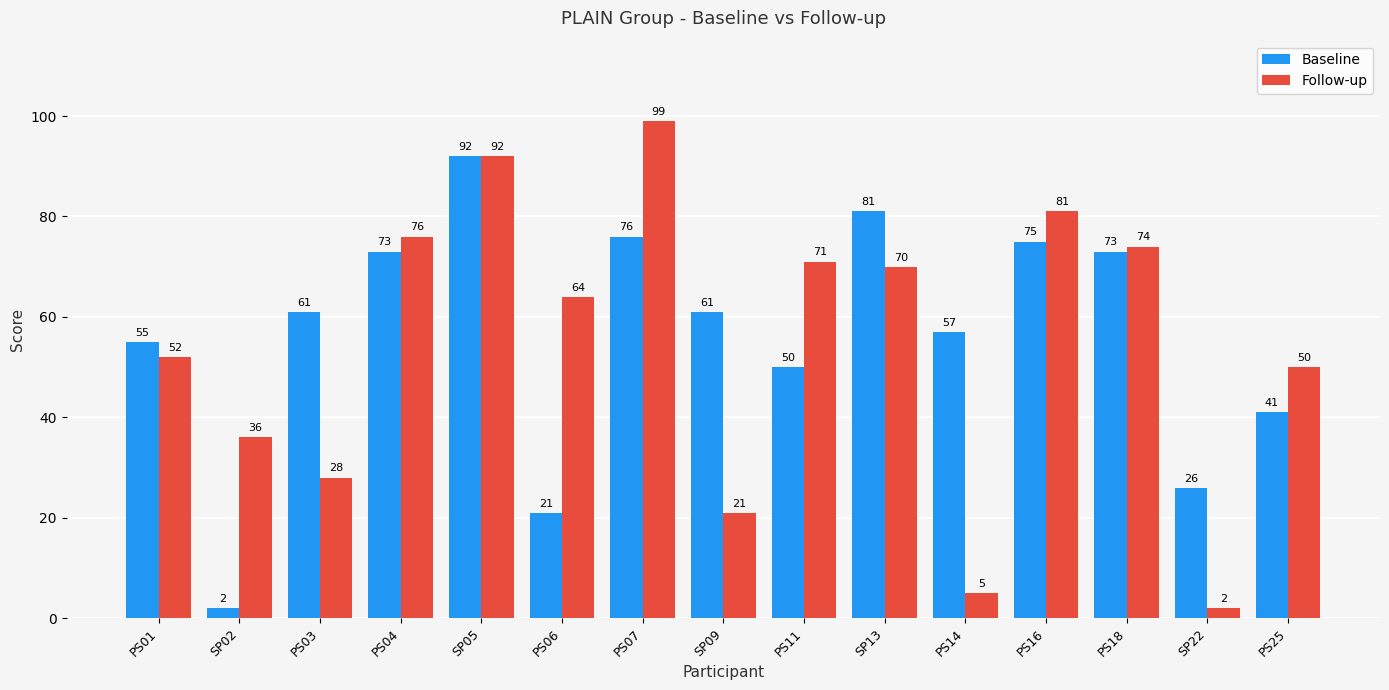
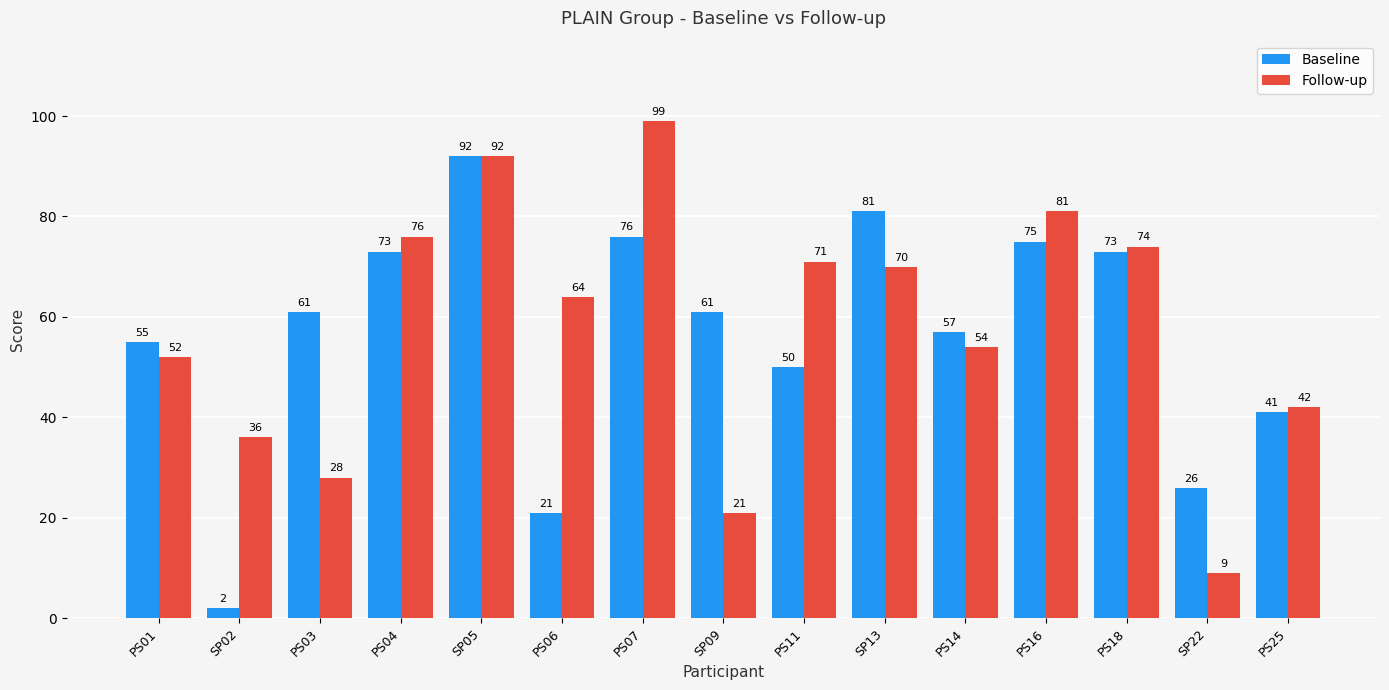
  {
    "Baseline": {
      "PS01": 55,
      "SP02": 2,
      "PS03": 61,
      "PS04": 73,
      "SP05": 92,
      "PS06": 21,
      "PS07": 76,
      "SP09": 61,
      "PS11": 50,
      "SP13": 81,
      "PS14": 57,
      "PS16": 75,
      "PS18": 73,
      "SP22": 26,
      "PS25": 41
    },
    "Follow-up": {
      "PS01": 52,
      "SP02": 36,
      "PS03": 28,
      "PS04": 76,
      "SP05": 92,
      "PS06": 64,
      "PS07": 99,
      "SP09": 21,
      "PS11": 71,
      "SP13": 70,
-     "PS14": 5,
+     "PS14": 54,
      "PS16": 81,
      "PS18": 74,
-     "SP22": 2,
-     "PS25": 50
+     "SP22": 9,
+     "PS25": 42
    }
  }
